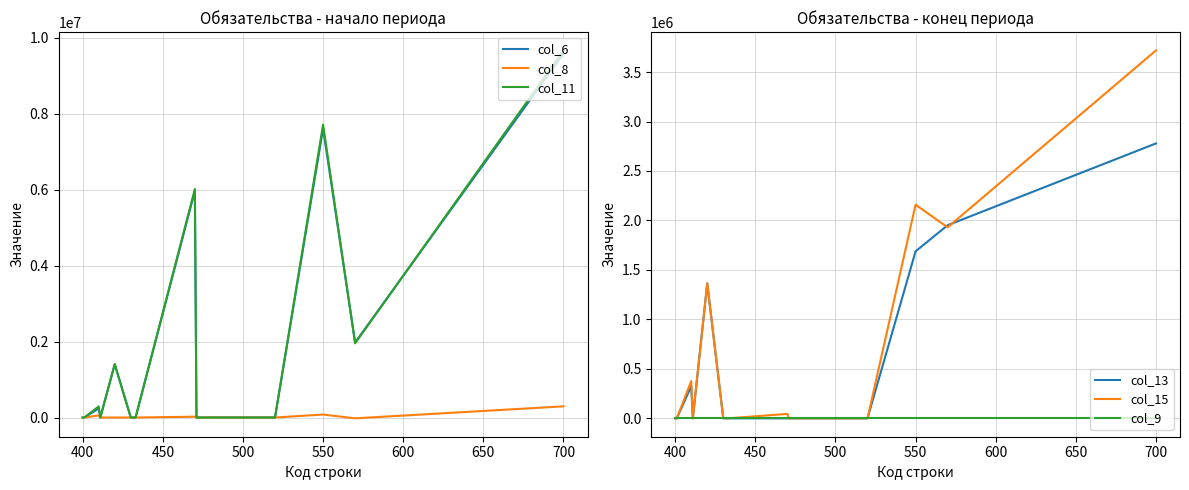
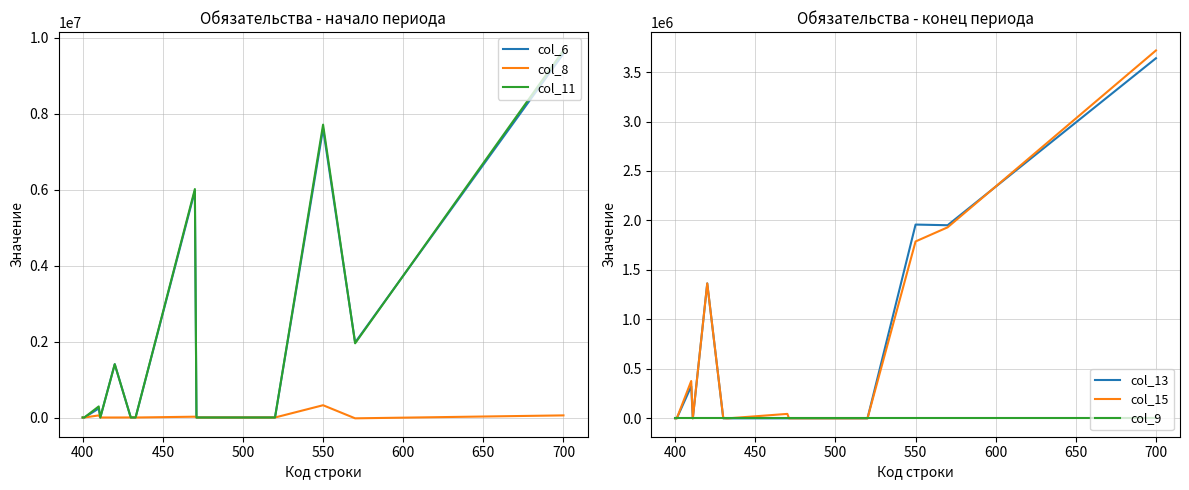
  {
    "Обязательства - начало периода": {
      "col_6": {
        "550": 7600000
      },
      "col_8": {
-       "550": 100000,
-       "700": 300000
+       "550": 300000,
+       "700": 100000
      },
      "col_11": {
        "550": 7700000
      }
    },
    "Обязательства - конец периода": {
      "col_13": {
-       "550": 1700000,
-       "700": 2800000
+       "550": 2000000,
+       "700": 3600000
      },
      "col_15": {
-       "550": 2200000,
+       "550": 1800000,
        "700": 3700000
      },
      "col_9": {
        "550": 0
      }
    }
  }
